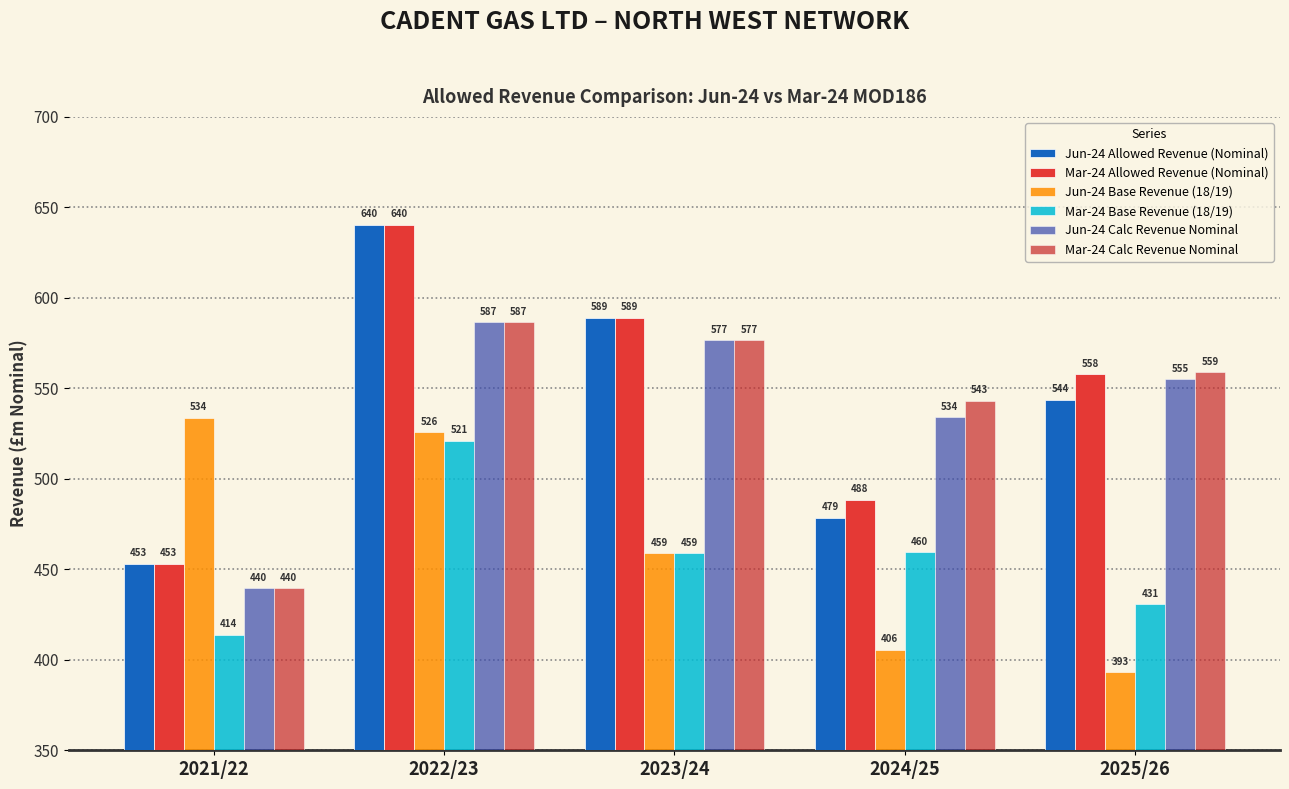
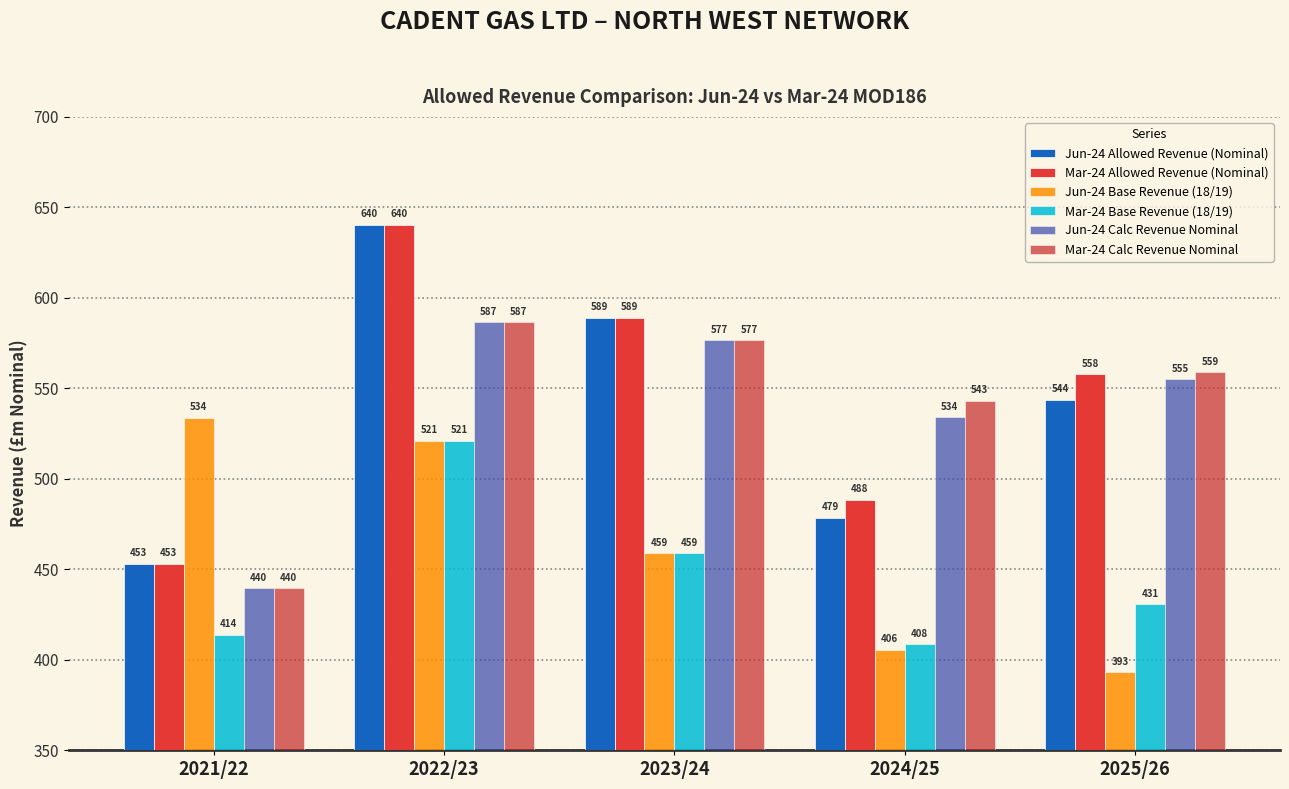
  {
    "Jun-24 Base Revenue (18/19)": {
      "2021/22": 534,
-     "2022/23": 526,
+     "2022/23": 521,
      "2023/24": 459,
      "2024/25": 406,
      "2025/26": 393
    },
    "Mar-24 Base Revenue (18/19)": {
      "2021/22": 414,
      "2022/23": 521,
      "2023/24": 459,
-     "2024/25": 460,
+     "2024/25": 408,
      "2025/26": 431
    }
  }
